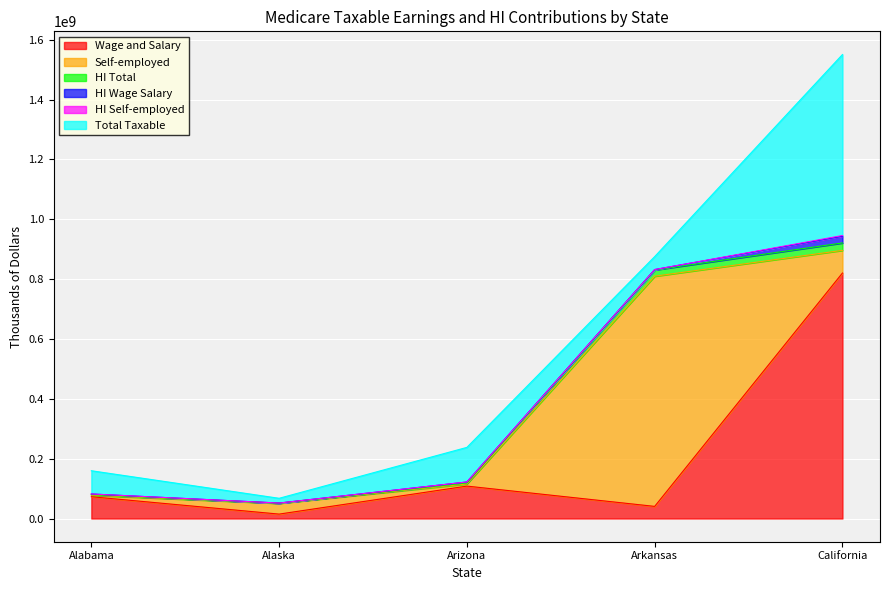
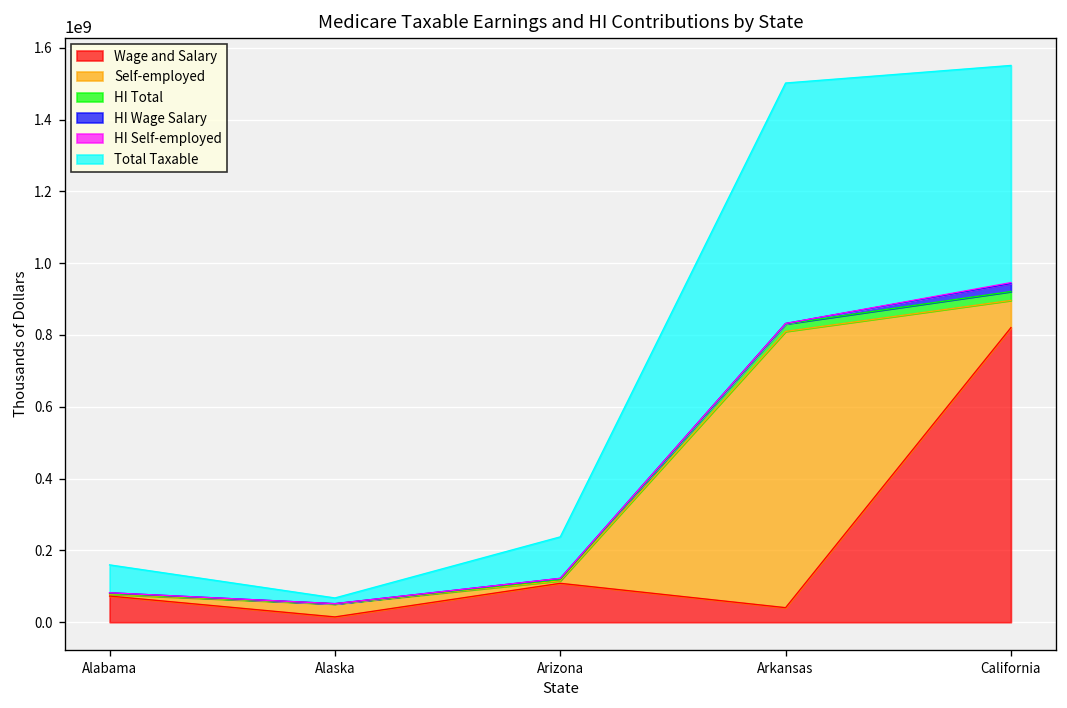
  {
    "Wage and Salary": {
      "Alaska": 10000000,
      "Arkansas": 40000000,
      "California": 820000000
    },
    "Self-employed": {
      "Arkansas": 770000000,
      "California": 80000000
    },
    "HI Total": {
      "California": 20000000
    },
    "HI Self-employed": {
      "California": 20000000
    },
    "Total Taxable": {
      "Alabama": 80000000,
      "Alaska": 20000000,
      "Arizona": 120000000,
-     "Arkansas": 40000000,
+     "Arkansas": 670000000,
      "California": 600000000
    }
  }
